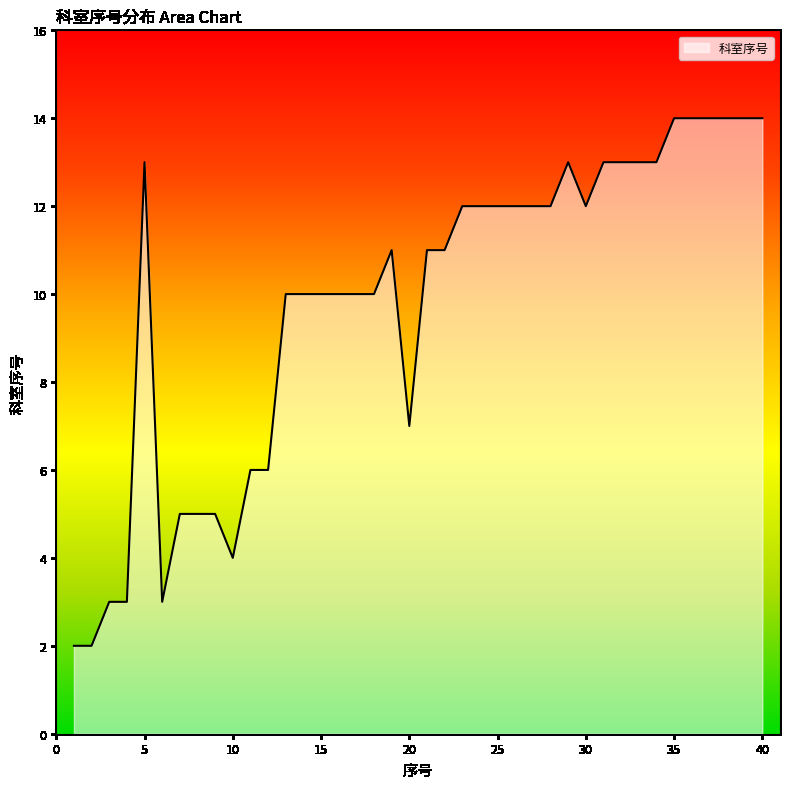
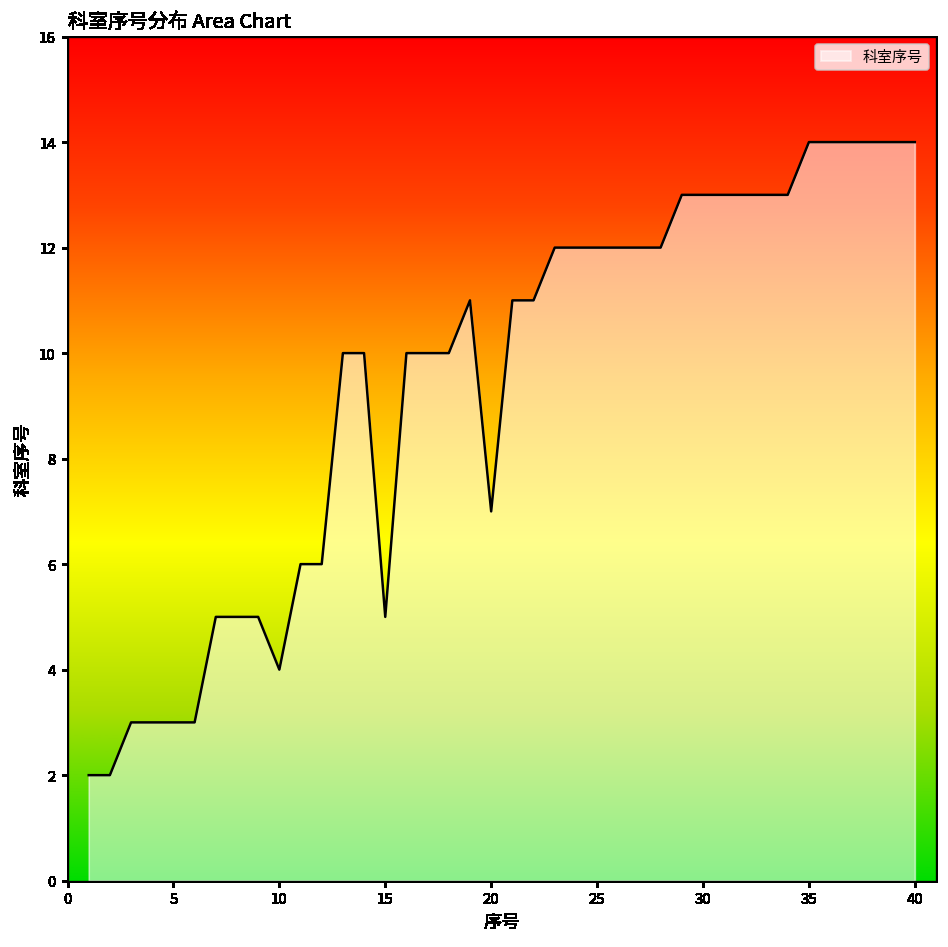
  {
-   "5": 13,
+   "5": 3,
    "10": 4,
-   "15": 10,
+   "15": 5,
    "20": 7,
    "25": 12,
-   "30": 12,
+   "30": 13,
    "35": 14,
    "40": 14
  }
